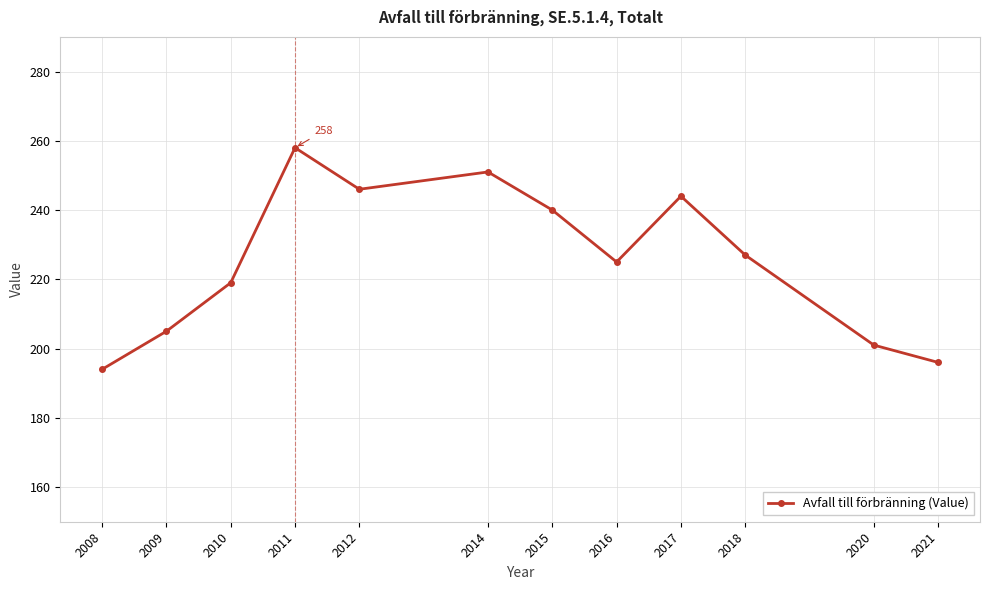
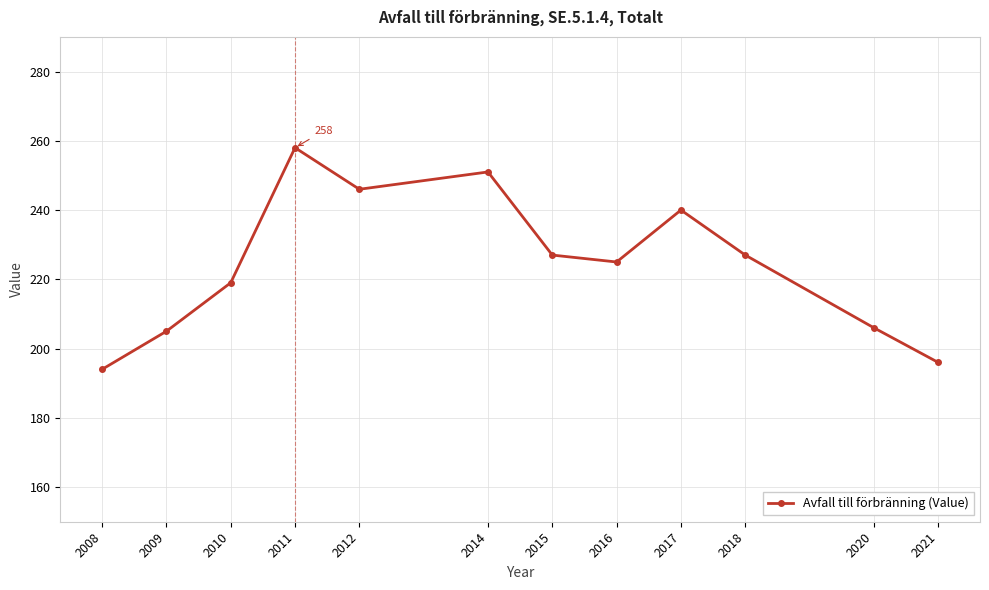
  {
    "2008": 194,
    "2009": 205,
    "2010": 219,
    "2012": 246,
    "2014": 251,
-   "2015": 240,
+   "2015": 227,
    "2016": 225,
-   "2017": 244,
+   "2017": 240,
    "2018": 227,
-   "2020": 201,
+   "2020": 206,
    "2021": 196
  }
